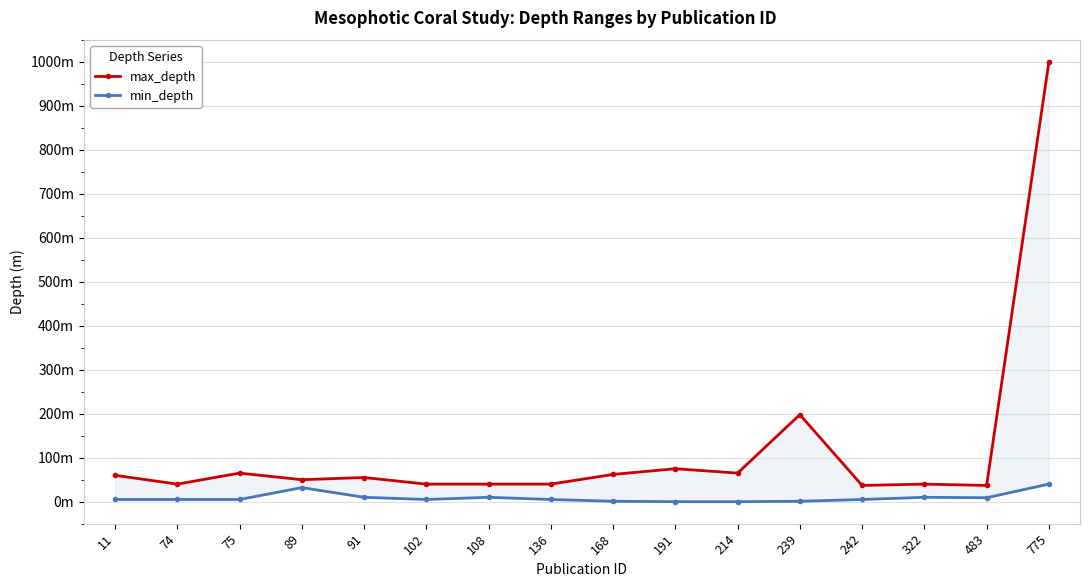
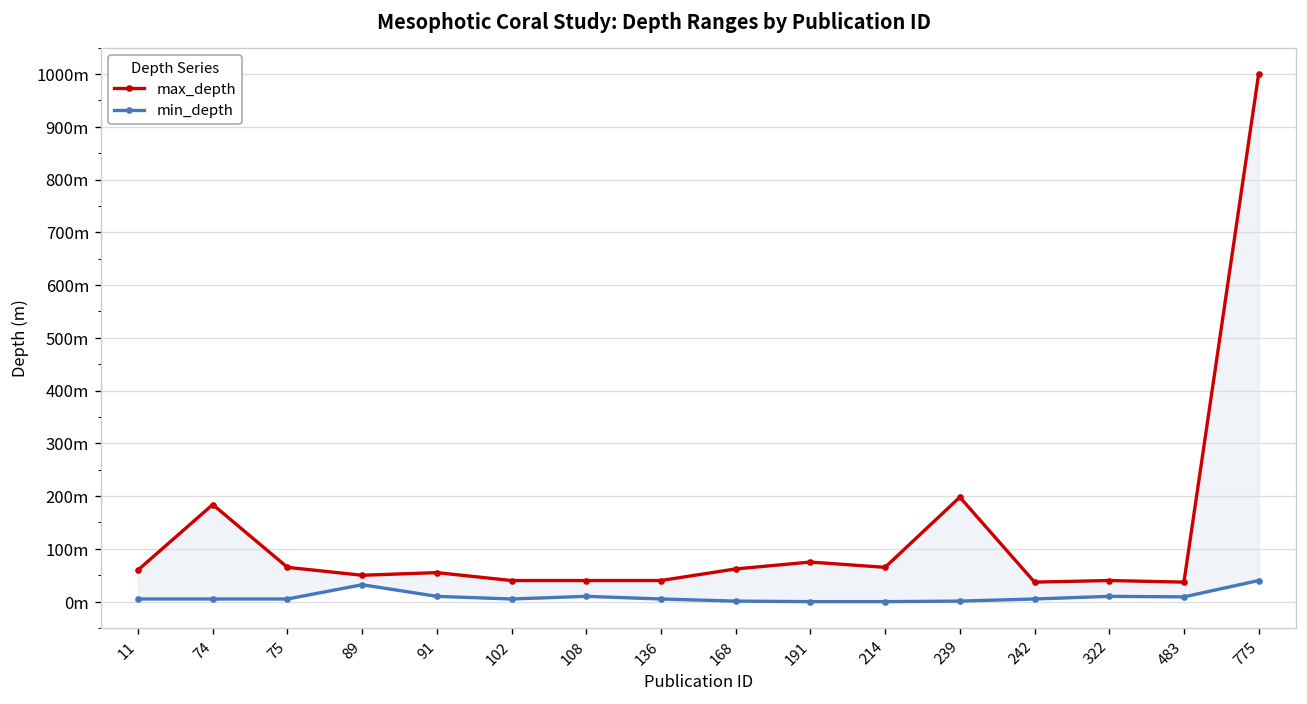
  {
    "max_depth": {
      "11": "60m",
-     "74": "40m",
+     "74": "180m",
      "75": "70m",
      "89": "50m",
      "91": "60m",
      "102": "40m",
      "108": "40m",
      "136": "40m",
      "168": "60m",
      "191": "80m",
      "214": "70m",
      "239": "200m",
      "242": "40m",
      "322": "40m",
      "483": "40m",
      "775": "1000m"
    },
    "min_depth": {
      "11": "10m",
      "74": "10m",
      "75": "10m",
      "89": "30m",
      "91": "10m",
      "102": "10m",
      "108": "10m",
      "136": "10m",
      "168": "0m",
      "191": "0m",
      "214": "0m",
      "239": "0m",
      "242": "10m",
      "322": "10m",
      "483": "10m",
      "775": "40m"
    }
  }
